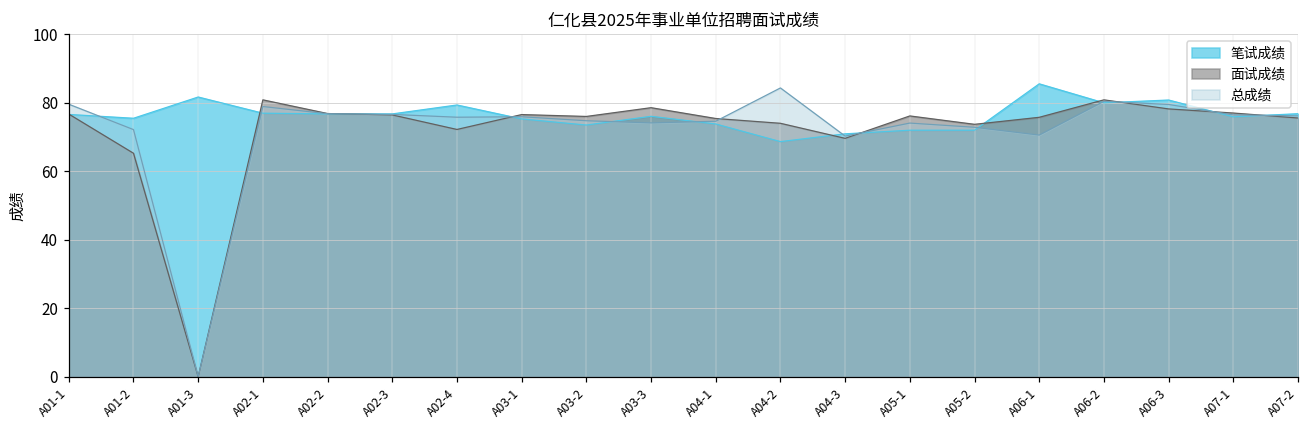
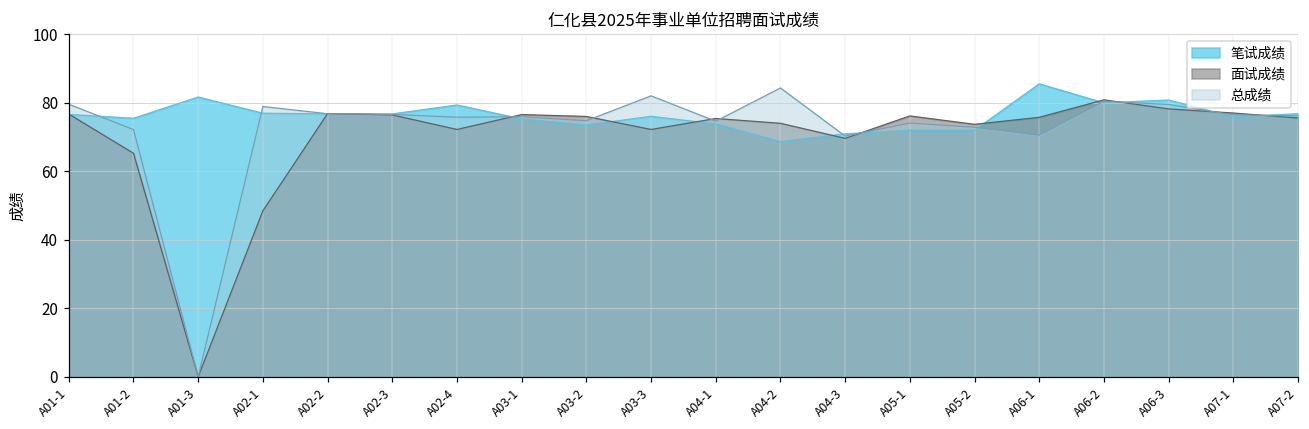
  {
    "笔试成绩": {
      "A01-2": 76,
      "A01-3": 82,
      "A02-1": 77,
      "A02-4": 79,
      "A03-2": 74,
      "A03-3": 76,
      "A04-2": 69,
      "A05-1": 72,
      "A05-2": 72,
      "A06-1": 86,
      "A06-3": 81
    },
    "面试成绩": {
      "A01-2": 65,
-     "A02-1": 81,
+     "A02-1": 49,
      "A02-4": 72,
      "A03-2": 76,
-     "A03-3": 79,
+     "A03-3": 72,
      "A04-2": 74,
      "A05-1": 76,
      "A05-2": 74,
      "A06-1": 76,
      "A06-3": 78
    },
    "总成绩": {
      "A01-1": 80,
      "A01-2": 72,
      "A02-1": 79,
      "A02-4": 76,
      "A03-2": 75,
-     "A03-3": 74,
+     "A03-3": 82,
      "A04-2": 84,
      "A05-1": 74,
      "A05-2": 73,
      "A06-1": 71,
      "A06-3": 80
    }
  }
